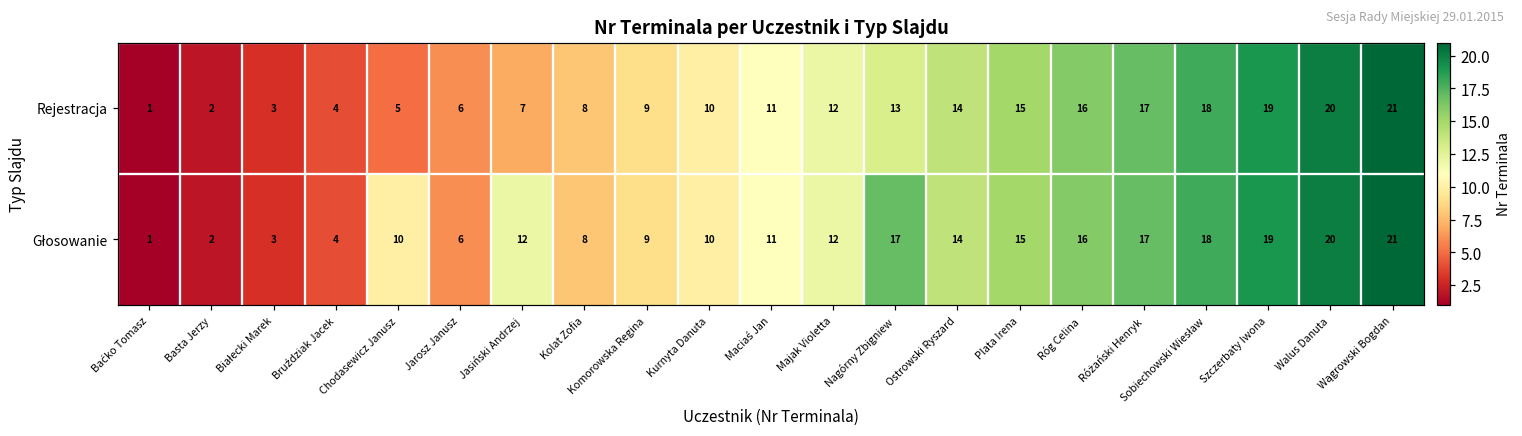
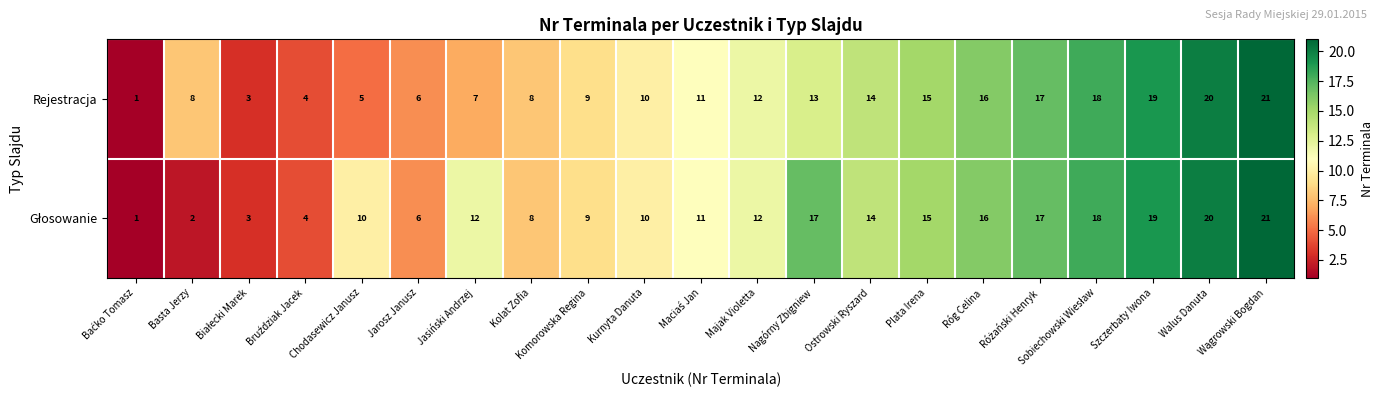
  {
    "Rejestracja": {
      "Baćko Tomasz": 1,
-     "Basta Jerzy": 2,
+     "Basta Jerzy": 8,
      "Białecki Marek": 3,
      "Bruździak Jacek": 4,
      "Chodasewicz Janusz": 5,
      "Jarosz Janusz": 6,
      "Jasiński Andrzej": 7,
      "Kolat Zofia": 8,
      "Komorowska Regina": 9,
      "Kurnyta Danuta": 10,
      "Maciaś Jan": 11,
      "Majak Violetta": 12,
      "Nagórny Zbigniew": 13,
      "Ostrowski Ryszard": 14,
      "Plata Irena": 15,
      "Róg Celina": 16,
      "Różański Henryk": 17,
      "Sobiechowski Wiesław": 18,
      "Szczerbaty Iwona": 19,
      "Walus Danuta": 20,
      "Wągrowski Bogdan": 21
    },
    "Głosowanie": {
      "Baćko Tomasz": 1,
      "Basta Jerzy": 2,
      "Białecki Marek": 3,
      "Bruździak Jacek": 4,
      "Chodasewicz Janusz": 10,
      "Jarosz Janusz": 6,
      "Jasiński Andrzej": 12,
      "Kolat Zofia": 8,
      "Komorowska Regina": 9,
      "Kurnyta Danuta": 10,
      "Maciaś Jan": 11,
      "Majak Violetta": 12,
      "Nagórny Zbigniew": 17,
      "Ostrowski Ryszard": 14,
      "Plata Irena": 15,
      "Róg Celina": 16,
      "Różański Henryk": 17,
      "Sobiechowski Wiesław": 18,
      "Szczerbaty Iwona": 19,
      "Walus Danuta": 20,
      "Wągrowski Bogdan": 21
    }
  }
